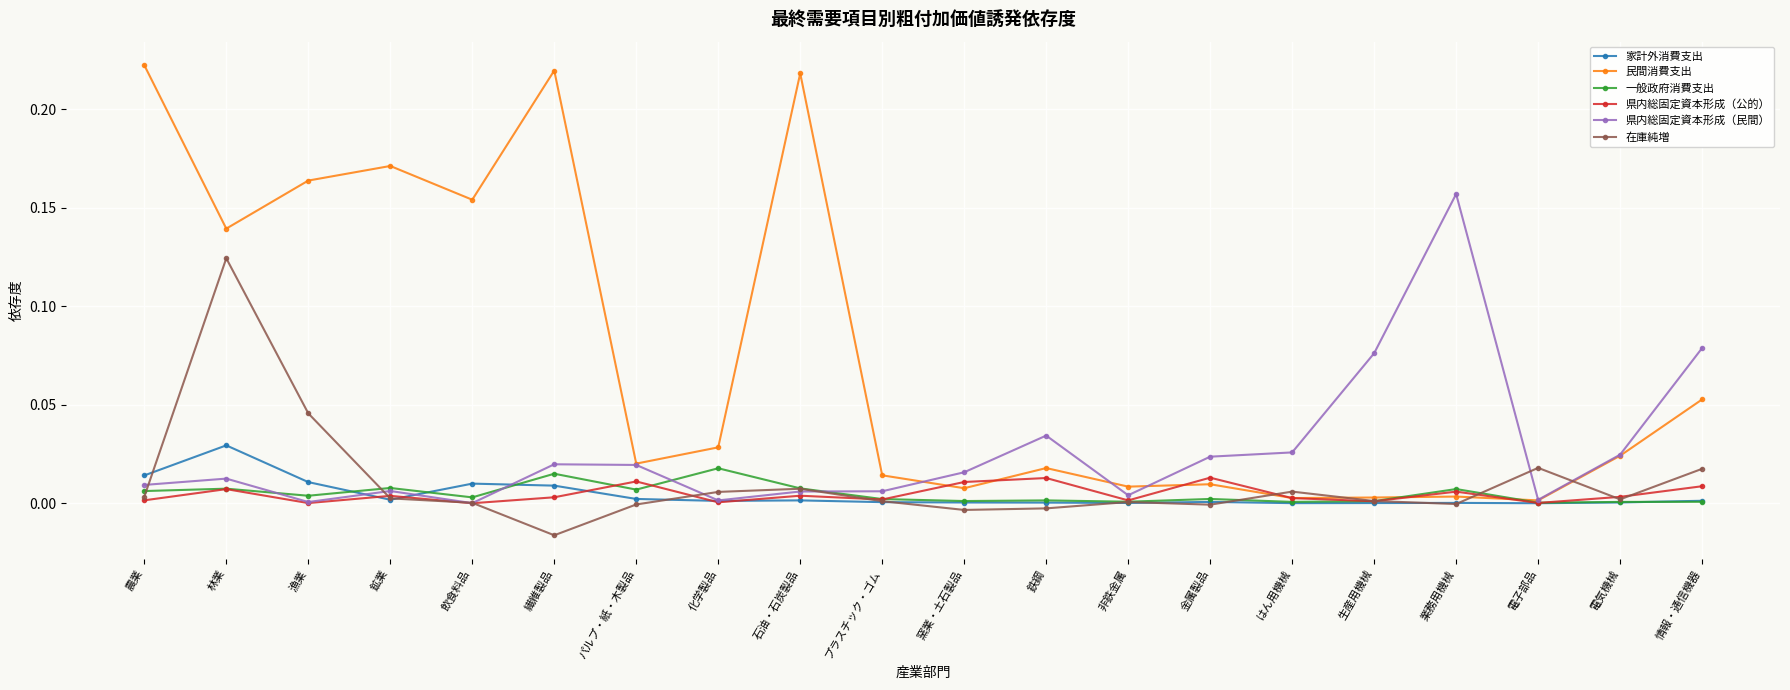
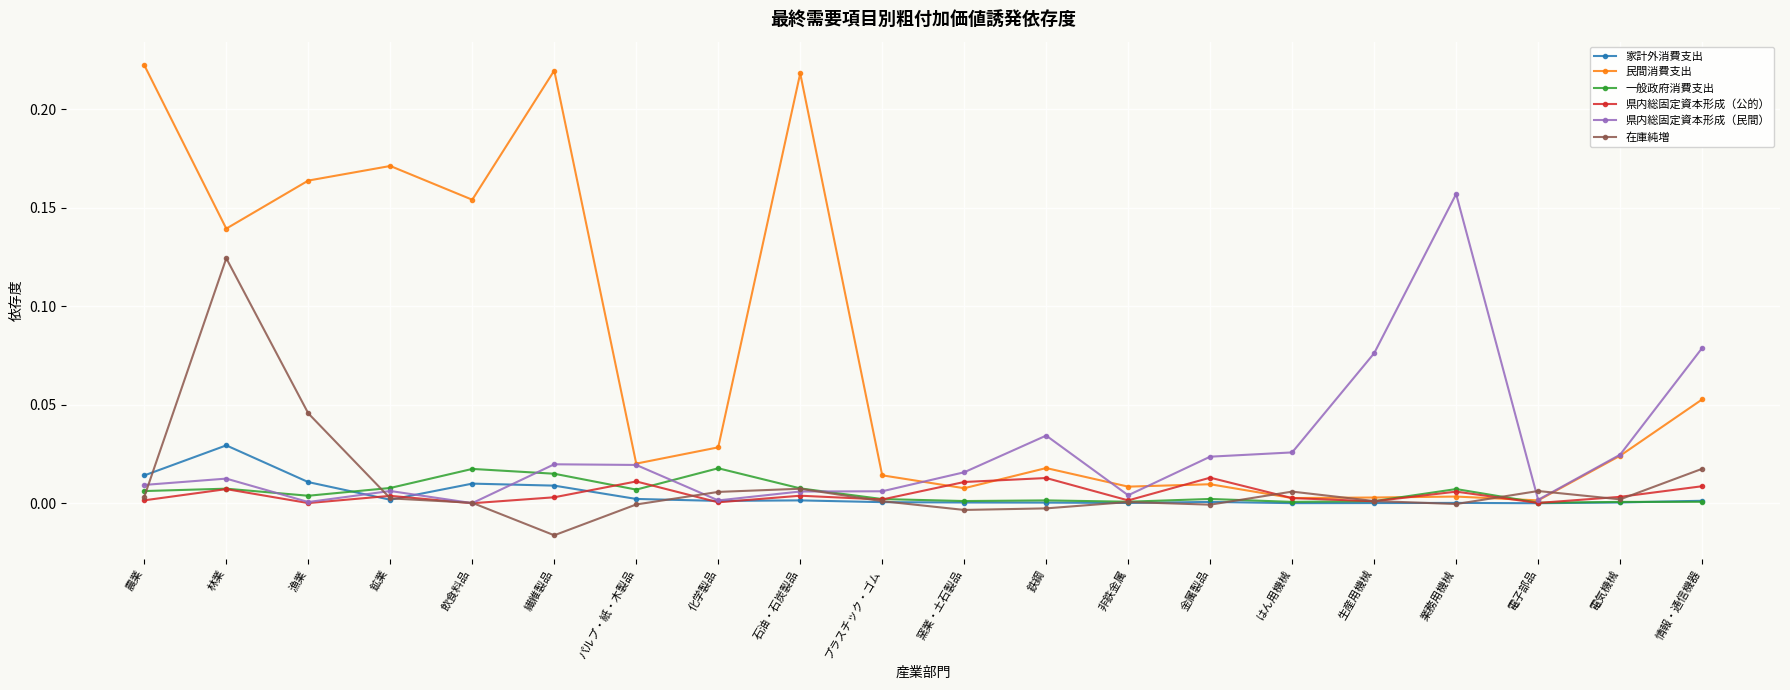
  {
    "家計外消費支出": {
      "農業": 0.014,
      "林業": 0.029,
      "漁業": 0.011,
      "飲食料品": 0.010,
      "繊維製品": 0.009,
      "パルプ・紙・木製品": 0.002,
      "石油・石炭製品": 0.001,
      "金属製品": 0.001
    },
    "民間消費支出": {
      "農業": 0.222,
      "林業": 0.139,
      "漁業": 0.164,
      "鉱業": 0.171,
      "飲食料品": 0.154,
      "繊維製品": 0.220,
      "化学製品": 0.028,
      "石油・石炭製品": 0.218,
      "プラスチック・ゴム": 0.014,
      "窯業・土石製品": 0.008,
      "鉄鋼": 0.018,
      "非鉄金属": 0.008,
      "金属製品": 0.010,
      "生産用機械": 0.003,
      "業務用機械": 0.003,
      "情報・通信機器": 0.053
    },
    "一般政府消費支出": {
      "農業": 0.006,
      "漁業": 0.004,
      "鉱業": 0.008,
-     "飲食料品": 0.003,
+     "飲食料品": 0.017,
      "繊維製品": 0.015,
      "パルプ・紙・木製品": 0.007,
      "化学製品": 0.018,
      "金属製品": 0.002
    },
    "県内総固定資本形成（公的）": {
      "農業": 0.001,
      "繊維製品": 0.003,
      "パルプ・紙・木製品": 0.011,
      "石油・石炭製品": 0.004,
      "窯業・土石製品": 0.011,
      "鉄鋼": 0.013,
      "金属製品": 0.013,
      "情報・通信機器": 0.009
    },
    "県内総固定資本形成（民間）": {
      "農業": 0.009,
      "林業": 0.013,
      "鉱業": 0.006,
      "繊維製品": 0.020,
      "石油・石炭製品": 0.006,
      "プラスチック・ゴム": 0.006,
      "窯業・土石製品": 0.016,
      "鉄鋼": 0.034,
      "非鉄金属": 0.004,
      "金属製品": 0.024,
      "はん用機械": 0.026,
      "生産用機械": 0.076,
      "業務用機械": 0.157,
      "情報・通信機器": 0.079
    },
    "在庫純増": {
      "農業": 0.003,
      "林業": 0.124,
      "漁業": 0.046,
      "繊維製品": -0.016,
      "パルプ・紙・木製品": -0.001,
      "化学製品": 0.006,
      "窯業・土石製品": -0.003,
      "鉄鋼": -0.003,
      "金属製品": -0.001,
      "はん用機械": 0.006,
-     "電子部品": 0.018,
+     "電子部品": 0.006,
      "情報・通信機器": 0.017
    }
  }
